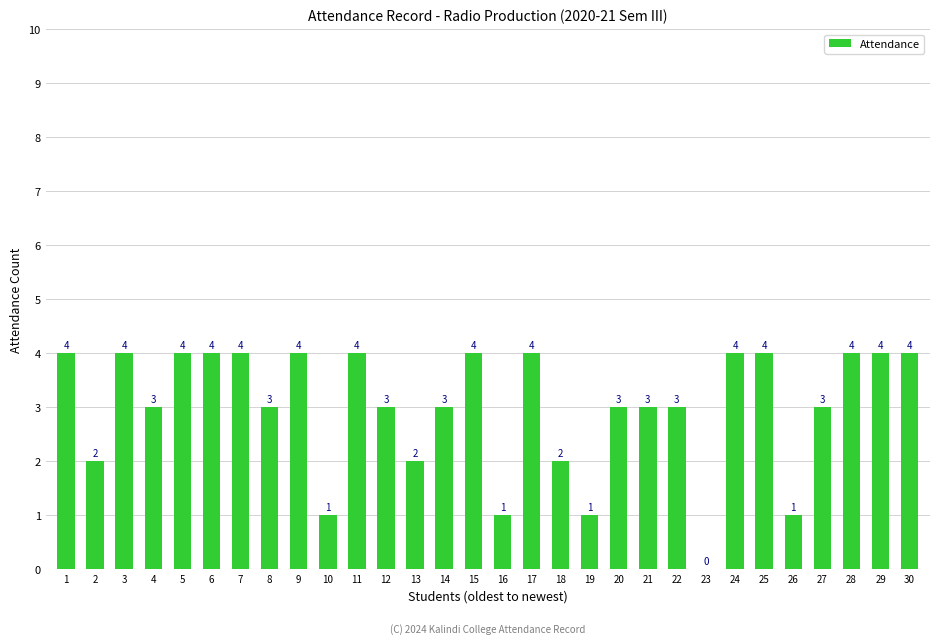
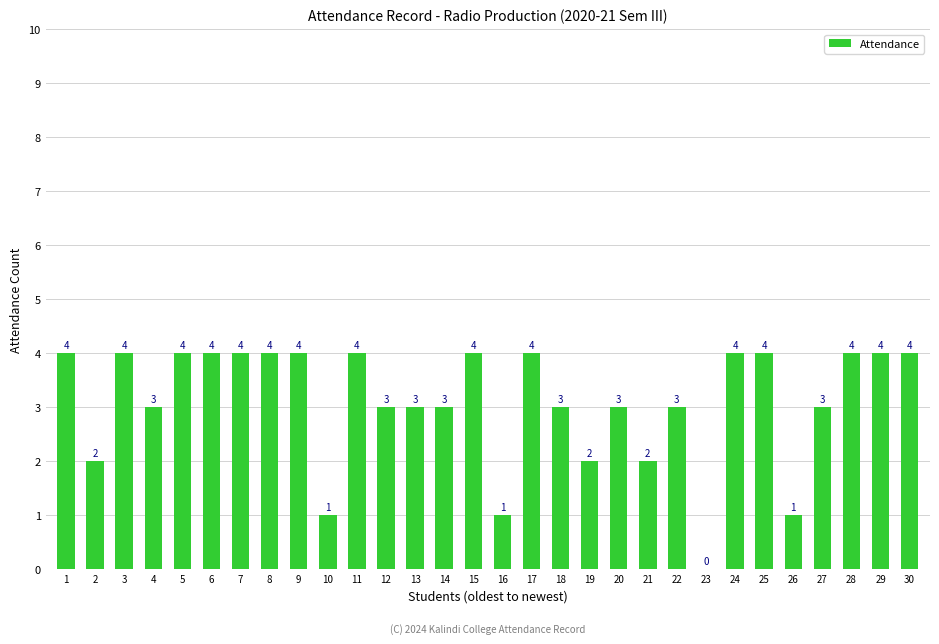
  {
    "1": 4,
    "2": 2,
    "3": 4,
    "4": 3,
    "5": 4,
    "6": 4,
    "7": 4,
-   "8": 3,
+   "8": 4,
    "9": 4,
    "10": 1,
    "11": 4,
    "12": 3,
-   "13": 2,
+   "13": 3,
    "14": 3,
    "15": 4,
    "16": 1,
    "17": 4,
-   "18": 2,
-   "19": 1,
+   "18": 3,
+   "19": 2,
    "20": 3,
-   "21": 3,
+   "21": 2,
    "22": 3,
    "23": 0,
    "24": 4,
    "25": 4,
    "26": 1,
    "27": 3,
    "28": 4,
    "29": 4,
    "30": 4
  }
